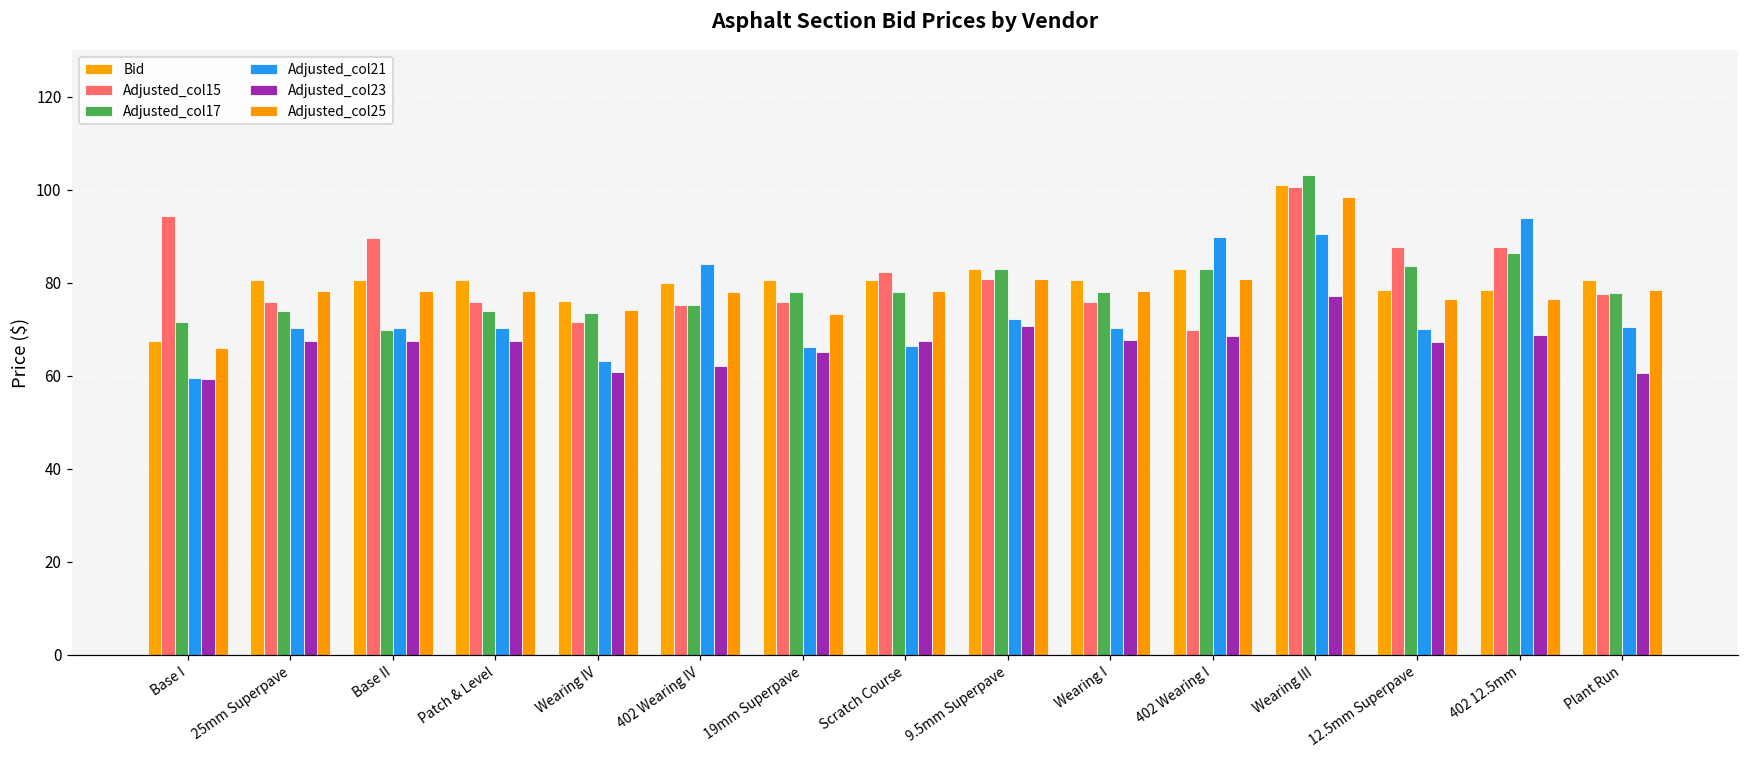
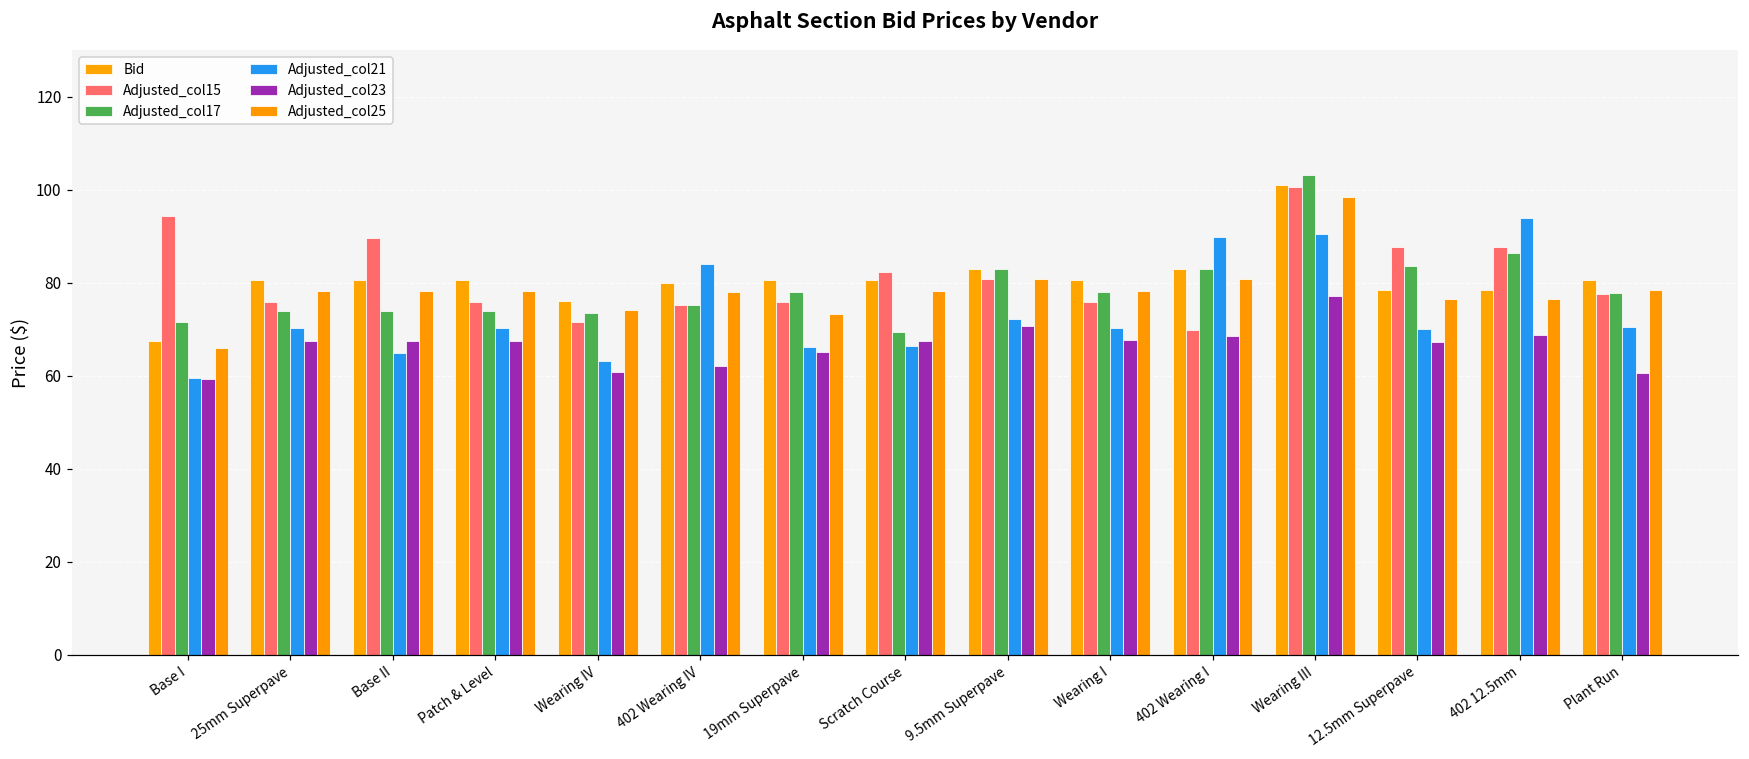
  {
    "Adjusted_col15": {
      "Base I": 94,
      "25mm Superpave": 76,
      "Base II": 90,
      "Patch & Level": 76,
      "Wearing IV": 71,
      "402 Wearing IV": 75,
      "19mm Superpave": 76,
      "Scratch Course": 82,
      "9.5mm Superpave": 81,
      "Wearing I": 76,
      "402 Wearing I": 70,
      "Wearing III": 101,
      "12.5mm Superpave": 88,
      "402 12.5mm": 88,
      "Plant Run": 78
    },
    "Adjusted_col17": {
      "Base I": 72,
      "25mm Superpave": 74,
-     "Base II": 70,
+     "Base II": 74,
      "Patch & Level": 74,
      "Wearing IV": 73,
      "402 Wearing IV": 75,
      "19mm Superpave": 78,
-     "Scratch Course": 78,
+     "Scratch Course": 69,
      "9.5mm Superpave": 83,
      "Wearing I": 78,
      "402 Wearing I": 83,
      "Wearing III": 103,
      "12.5mm Superpave": 84,
      "402 12.5mm": 86,
      "Plant Run": 78
    },
    "Adjusted_col21": {
      "Base I": 59,
      "25mm Superpave": 70,
-     "Base II": 70,
+     "Base II": 65,
      "Patch & Level": 70,
      "Wearing IV": 63,
      "402 Wearing IV": 84,
      "19mm Superpave": 66,
      "Scratch Course": 66,
      "9.5mm Superpave": 72,
      "Wearing I": 70,
      "402 Wearing I": 90,
      "Wearing III": 90,
      "12.5mm Superpave": 70,
      "402 12.5mm": 94,
      "Plant Run": 70
    },
    "Adjusted_col23": {
      "Base I": 59,
      "25mm Superpave": 68,
      "Base II": 68,
      "Patch & Level": 68,
      "Wearing IV": 61,
      "402 Wearing IV": 62,
      "19mm Superpave": 65,
      "Scratch Course": 68,
      "9.5mm Superpave": 71,
      "Wearing I": 68,
      "402 Wearing I": 69,
      "Wearing III": 77,
      "12.5mm Superpave": 67,
      "402 12.5mm": 69,
      "Plant Run": 61
    }
  }
